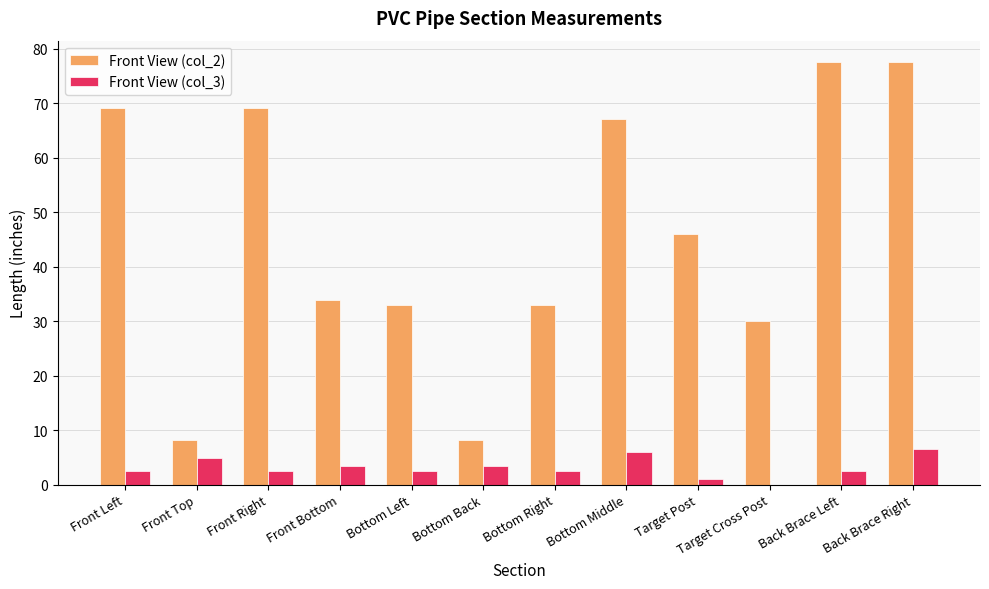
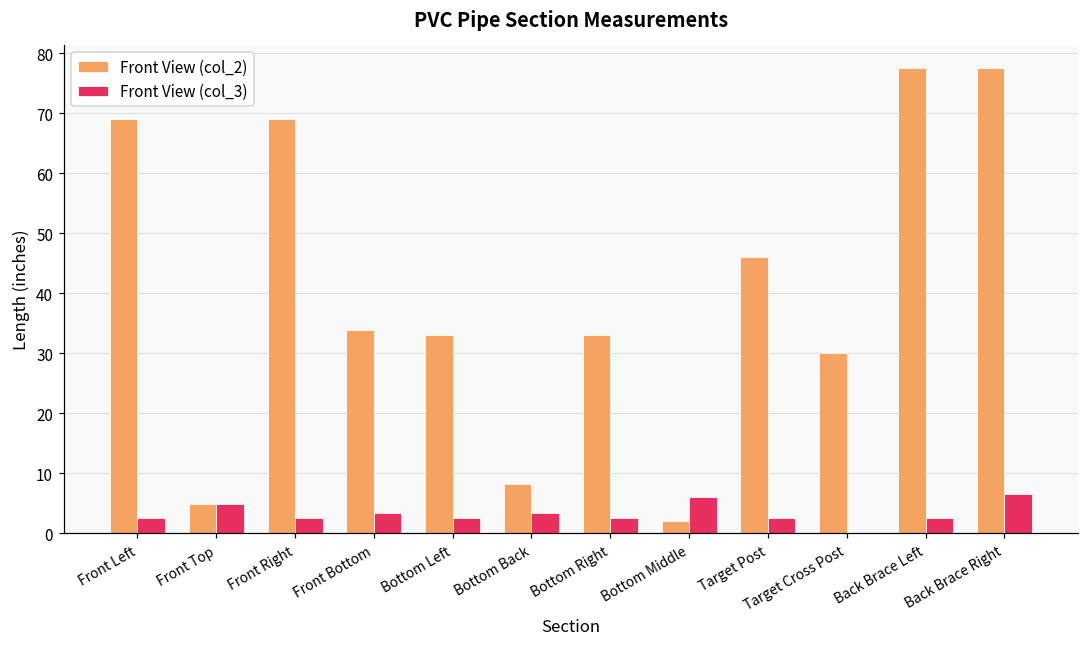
  {
    "Front View (col_2)": {
      "Front Left": 69,
-     "Front Top": 8,
+     "Front Top": 5,
      "Front Right": 69,
      "Front Bottom": 34,
      "Bottom Left": 33,
      "Bottom Back": 8,
      "Bottom Right": 33,
-     "Bottom Middle": 67,
+     "Bottom Middle": 2,
      "Target Post": 46,
      "Target Cross Post": 30,
      "Back Brace Left": 78,
      "Back Brace Right": 78
    },
    "Front View (col_3)": {
      "Front Left": 3,
      "Front Top": 5,
      "Front Right": 3,
      "Front Bottom": 3,
      "Bottom Left": 3,
      "Bottom Back": 3,
      "Bottom Right": 3,
      "Bottom Middle": 6,
-     "Target Post": 1,
+     "Target Post": 3,
      "Target Cross Post": 0,
      "Back Brace Left": 3,
      "Back Brace Right": 7
    }
  }
